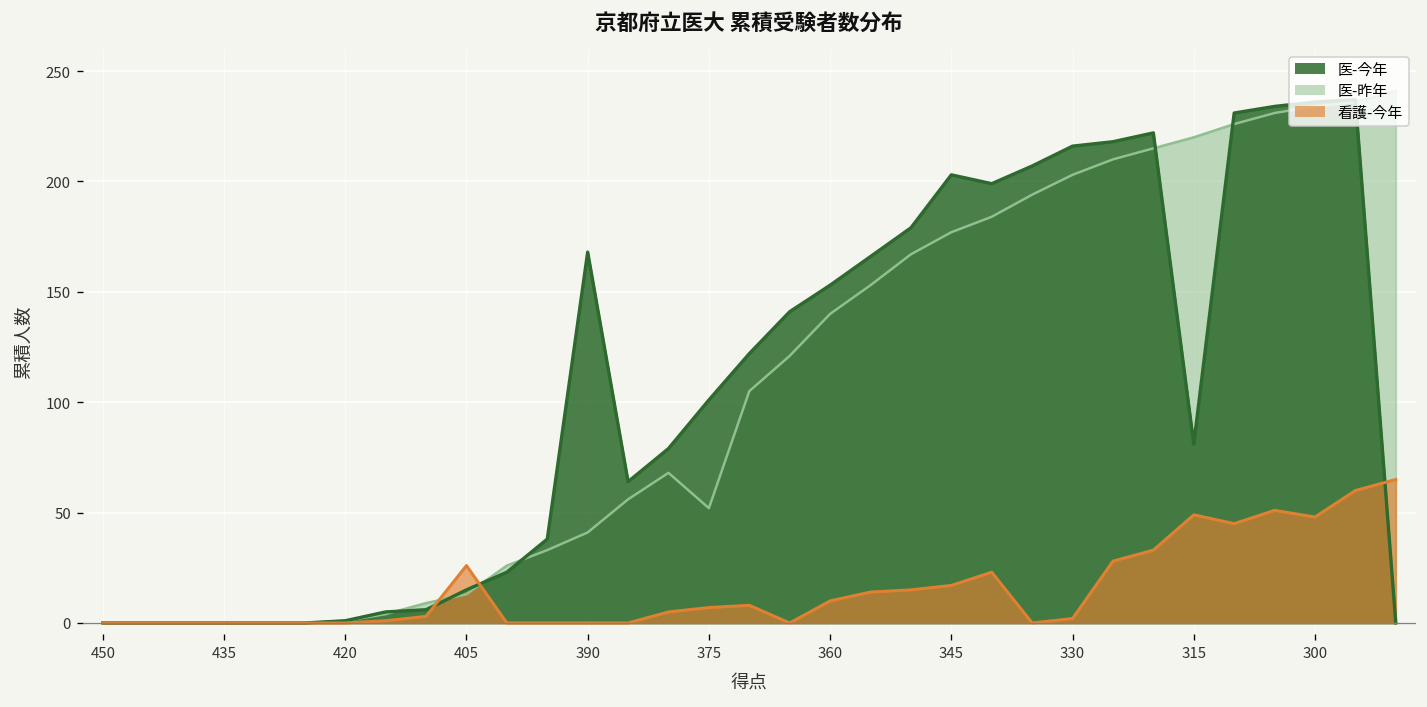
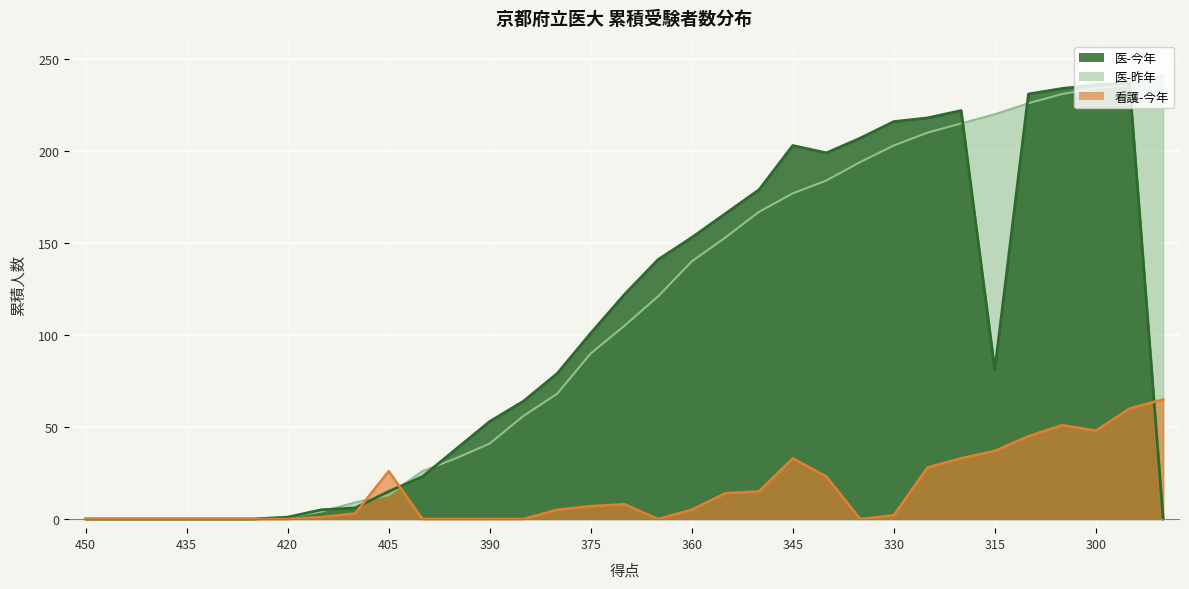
  {
    "医-昨年": {
      "405": 13,
      "390": 41,
-     "375": 52,
+     "375": 90,
      "360": 140,
      "345": 177,
      "330": 203,
      "315": 220
    },
    "医-今年": {
      "405": 15,
-     "390": 168,
+     "390": 53,
      "375": 101,
      "360": 153,
      "345": 203,
      "330": 216,
      "315": 81
    },
    "看護-今年": {
      "405": 26,
      "390": 0,
      "375": 7,
-     "360": 10,
-     "345": 17,
+     "360": 5,
+     "345": 33,
      "330": 2,
-     "315": 49,
+     "315": 37,
      "300": 48
    }
  }
